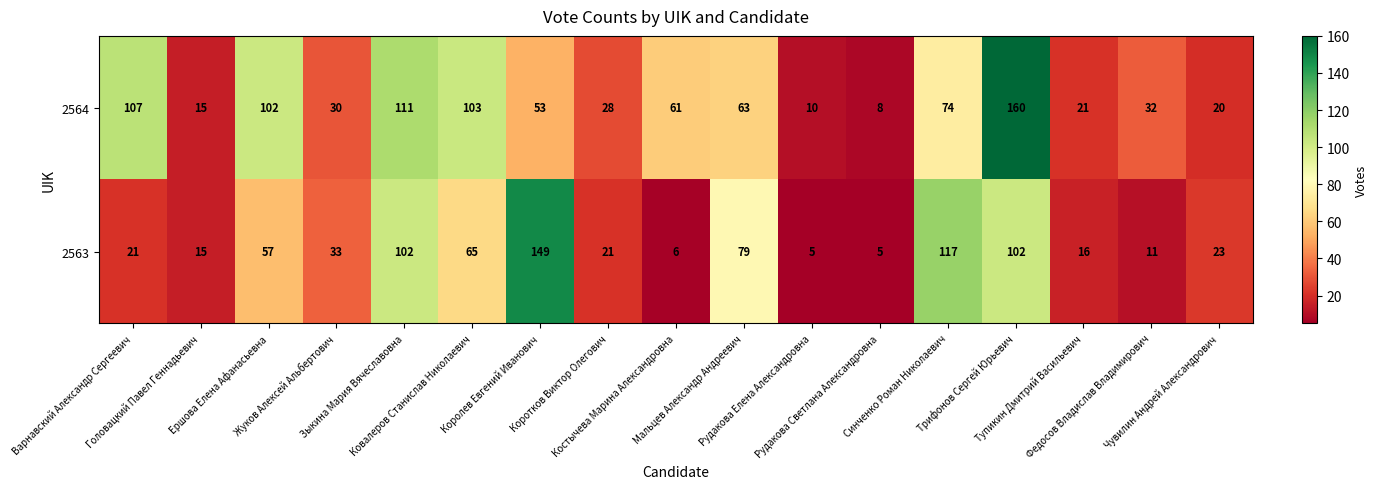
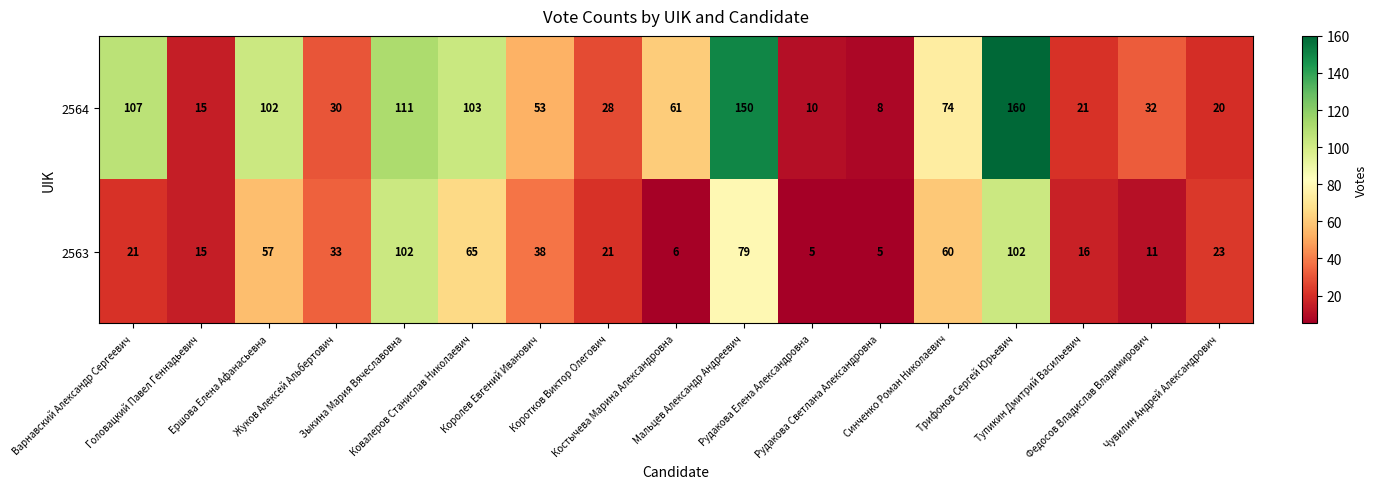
  {
    "2564": {
      "Варнавский Александр Сергеевич": 107,
      "Головацкий Павел Геннадьевич": 15,
      "Ершова Елена Афанасьевна": 102,
      "Жуков Алексей Альбертович": 30,
      "Зыкина Мария Вячеславовна": 111,
      "Ковалеров Станислав Николаевич": 103,
      "Королев Евгений Иванович": 53,
      "Коротков Виктор Олегович": 28,
      "Костычева Марина Александровна": 61,
-     "Мальцев Александр Андреевич": 63,
+     "Мальцев Александр Андреевич": 150,
      "Рудакова Елена Александровна": 10,
      "Рудакова Светлана Александровна": 8,
      "Синченко Роман Николаевич": 74,
      "Трифонов Сергей Юрьевич": 160,
      "Тупикин Дмитрий Васильевич": 21,
      "Федосов Владислав Владимирович": 32,
      "Чувилин Андрей Александрович": 20
    },
    "2563": {
      "Варнавский Александр Сергеевич": 21,
      "Головацкий Павел Геннадьевич": 15,
      "Ершова Елена Афанасьевна": 57,
      "Жуков Алексей Альбертович": 33,
      "Зыкина Мария Вячеславовна": 102,
      "Ковалеров Станислав Николаевич": 65,
-     "Королев Евгений Иванович": 149,
+     "Королев Евгений Иванович": 38,
      "Коротков Виктор Олегович": 21,
      "Костычева Марина Александровна": 6,
      "Мальцев Александр Андреевич": 79,
      "Рудакова Елена Александровна": 5,
      "Рудакова Светлана Александровна": 5,
-     "Синченко Роман Николаевич": 117,
+     "Синченко Роман Николаевич": 60,
      "Трифонов Сергей Юрьевич": 102,
      "Тупикин Дмитрий Васильевич": 16,
      "Федосов Владислав Владимирович": 11,
      "Чувилин Андрей Александрович": 23
    }
  }
